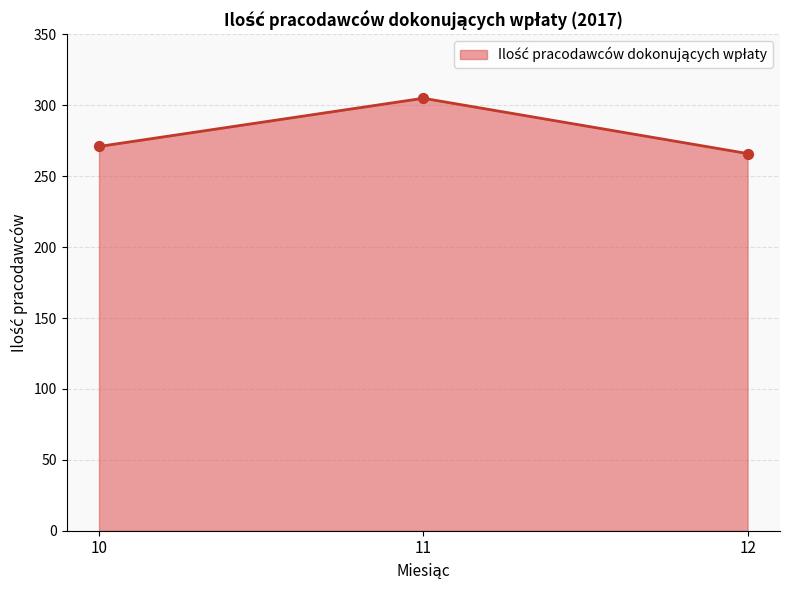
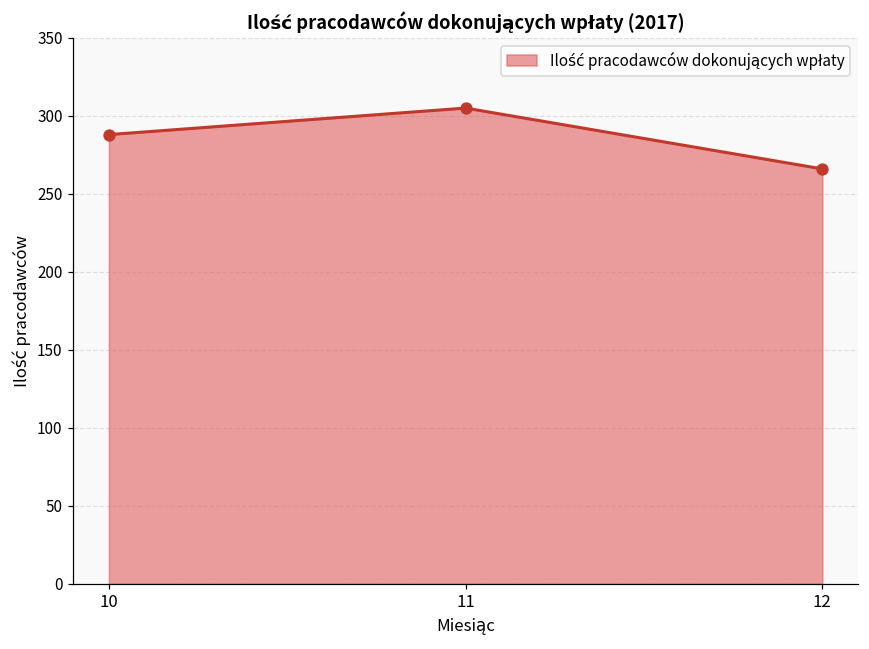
  {
-   "10": 271,
+   "10": 288,
    "11": 305,
    "12": 266
  }
